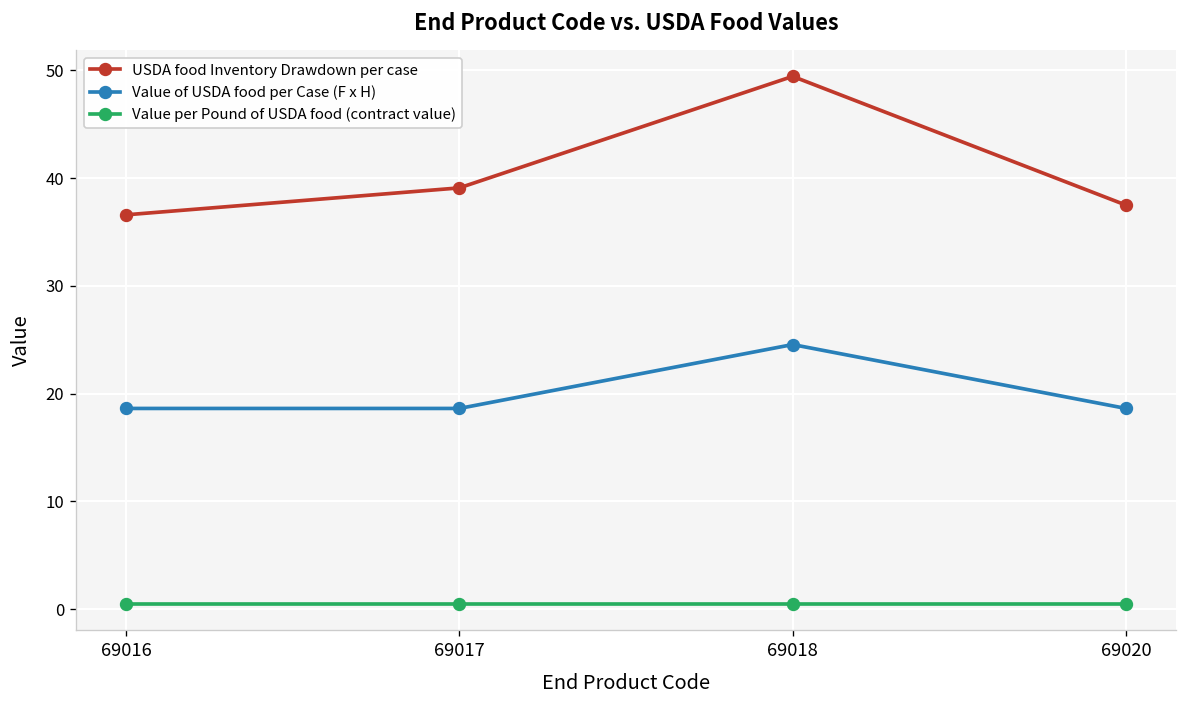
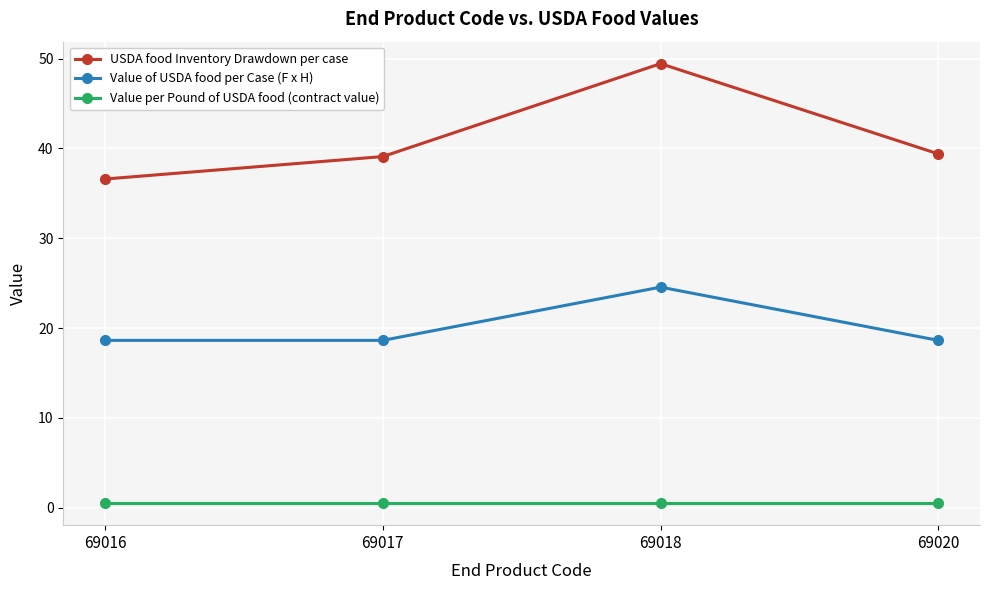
  {
    "USDA food Inventory Drawdown per case": {
      "69016": 37,
      "69017": 39,
      "69018": 49,
-     "69020": 38
+     "69020": 39
    },
    "Value of USDA food per Case (F x H)": {
      "69016": 19,
      "69017": 19,
      "69018": 25,
      "69020": 19
    },
    "Value per Pound of USDA food (contract value)": {
      "69016": 0,
      "69017": 0,
      "69018": 0,
      "69020": 0
    }
  }
